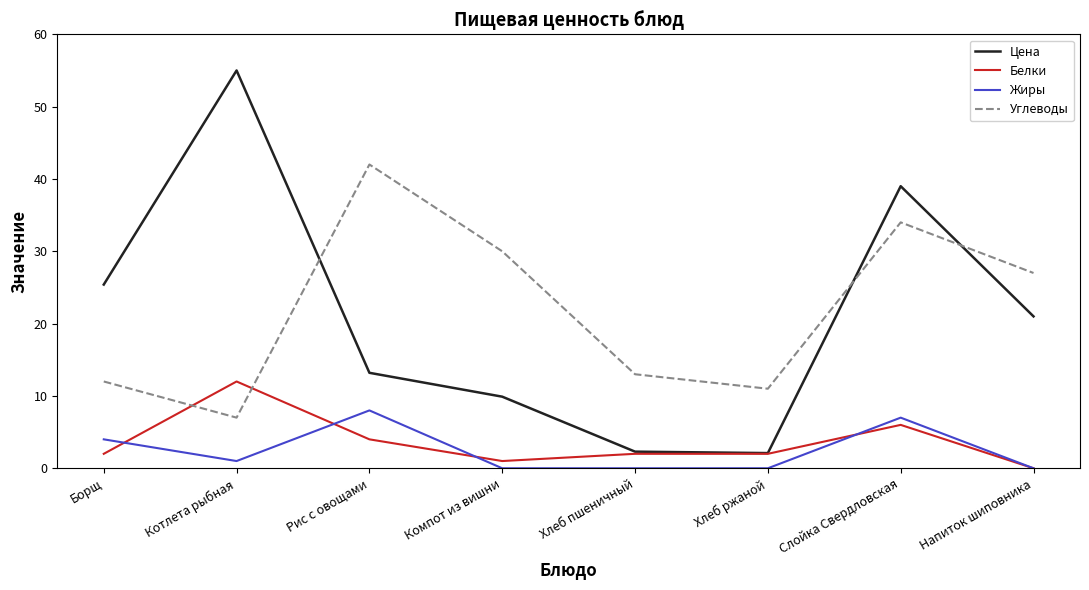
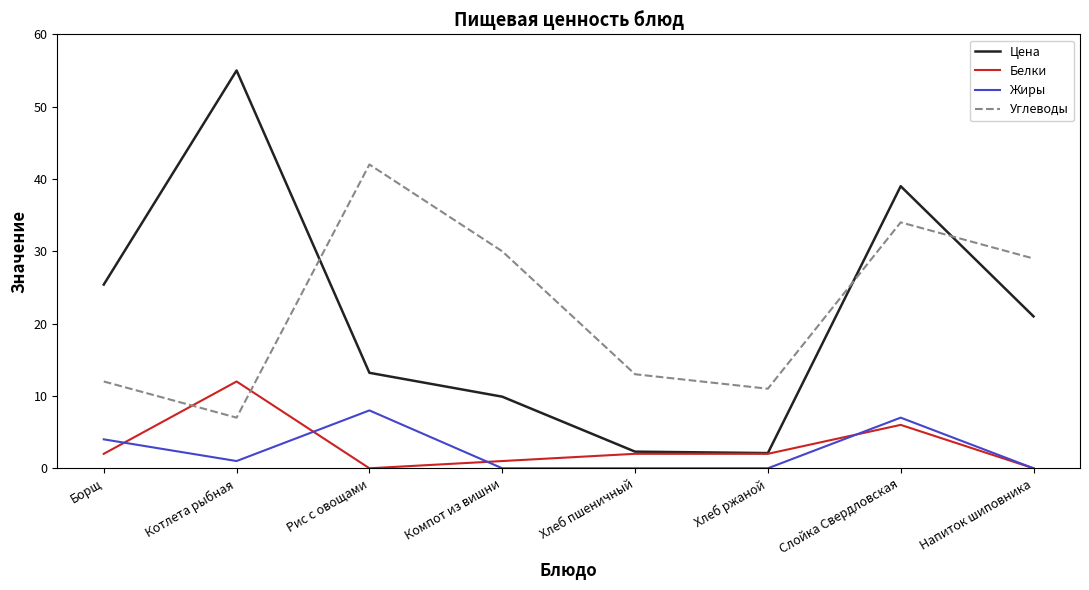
  {
    "Цена": {
      "Борщ": 25,
      "Котлета рыбная": 55,
      "Рис с овощами": 13,
      "Компот из вишни": 10,
      "Слойка Свердловская": 39,
      "Напиток шиповника": 21
    },
    "Белки": {
      "Борщ": 2,
      "Котлета рыбная": 12,
-     "Рис с овощами": 4,
+     "Рис с овощами": 0,
      "Компот из вишни": 1,
      "Слойка Свердловская": 6
    },
    "Жиры": {
      "Борщ": 4,
      "Котлета рыбная": 1,
      "Рис с овощами": 8,
      "Компот из вишни": 0,
      "Хлеб пшеничный": 0,
      "Хлеб ржаной": 0,
      "Слойка Свердловская": 7
    },
    "Углеводы": {
      "Борщ": 12,
      "Котлета рыбная": 7,
      "Рис с овощами": 42,
      "Компот из вишни": 30,
      "Хлеб пшеничный": 13,
      "Хлеб ржаной": 11,
      "Слойка Свердловская": 34,
-     "Напиток шиповника": 27
+     "Напиток шиповника": 29
    }
  }
